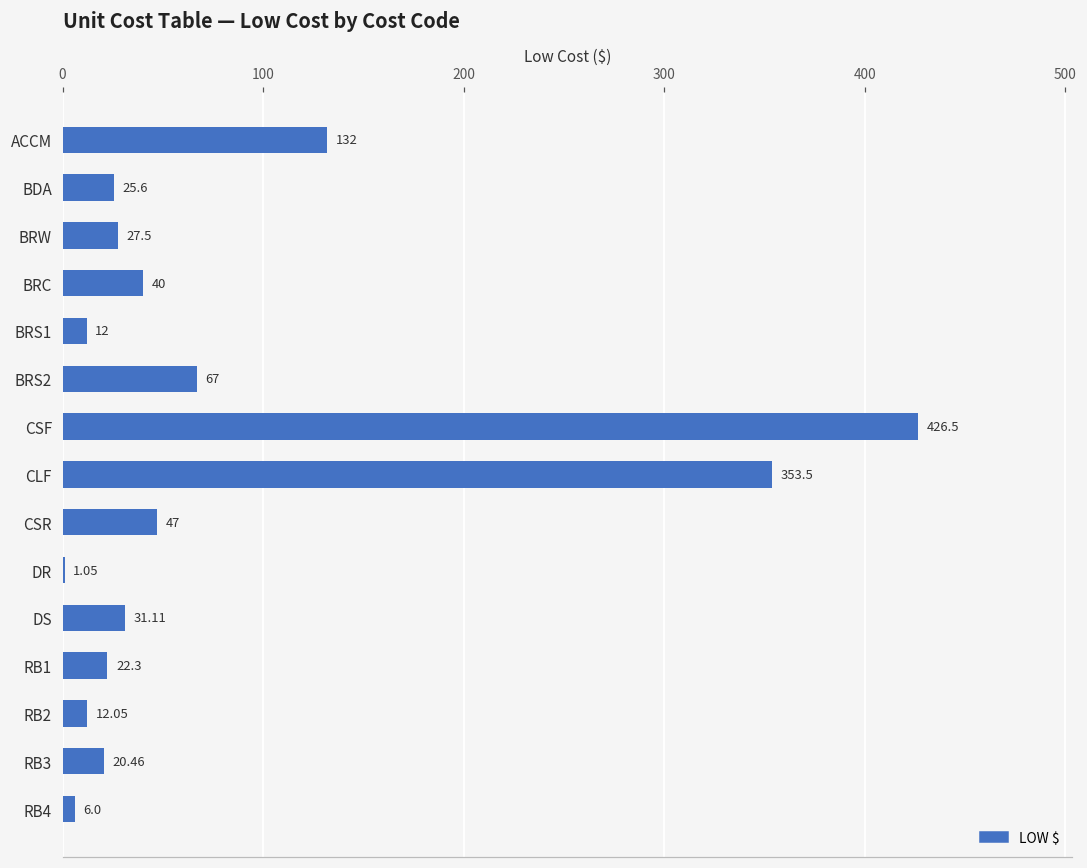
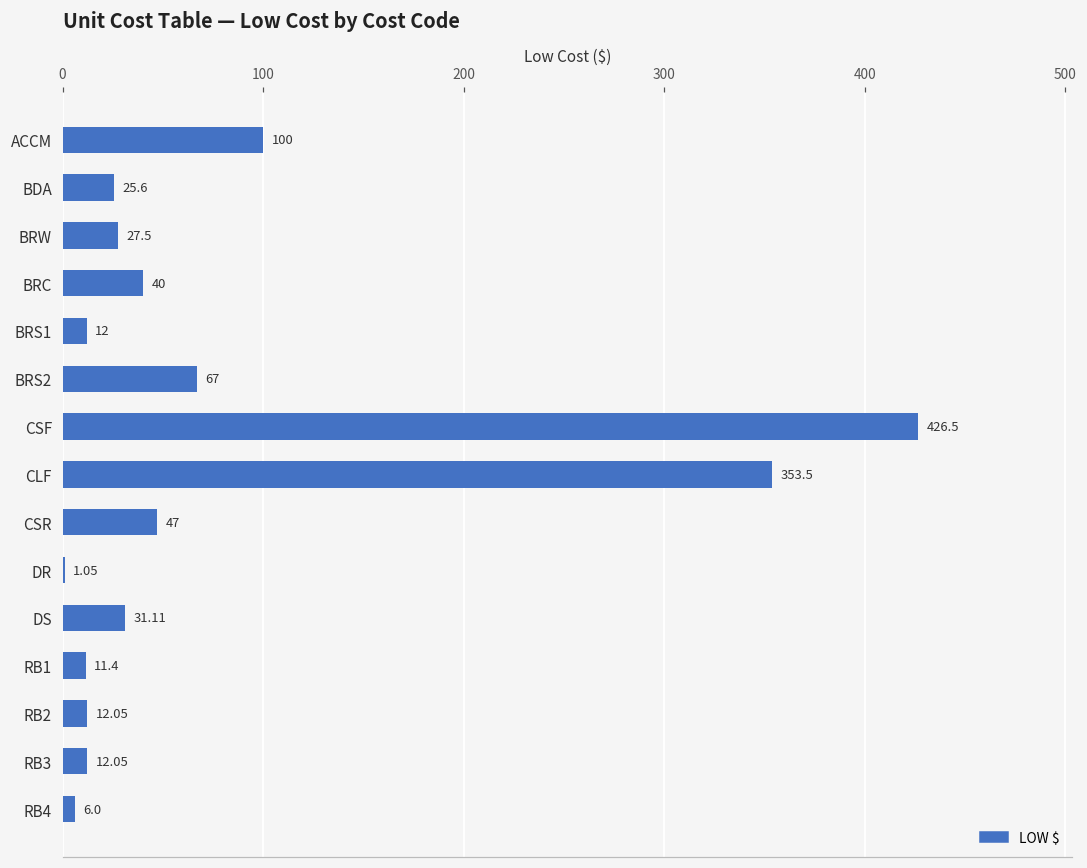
  {
-   "ACCM": 132,
+   "ACCM": 100,
    "BDA": 25.6,
    "BRW": 27.5,
    "BRC": 40,
    "BRS1": 12,
    "BRS2": 67,
    "CSF": 426.5,
    "CLF": 353.5,
    "CSR": 47,
    "DR": 1.05,
    "DS": 31.11,
-   "RB1": 22.3,
+   "RB1": 11.4,
    "RB2": 12.05,
-   "RB3": 20.46,
+   "RB3": 12.05,
    "RB4": 6.0
  }
